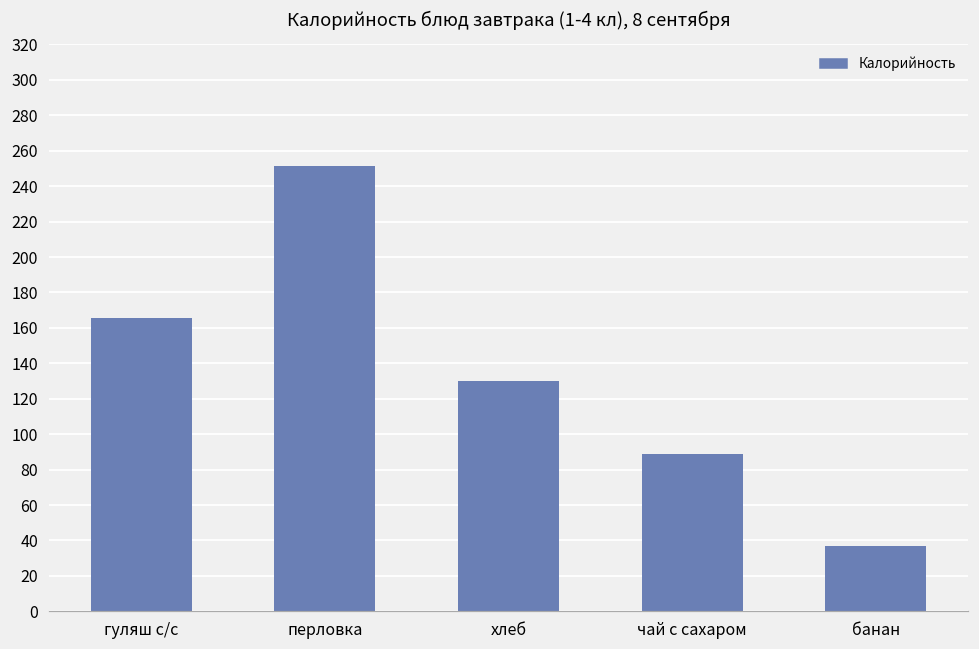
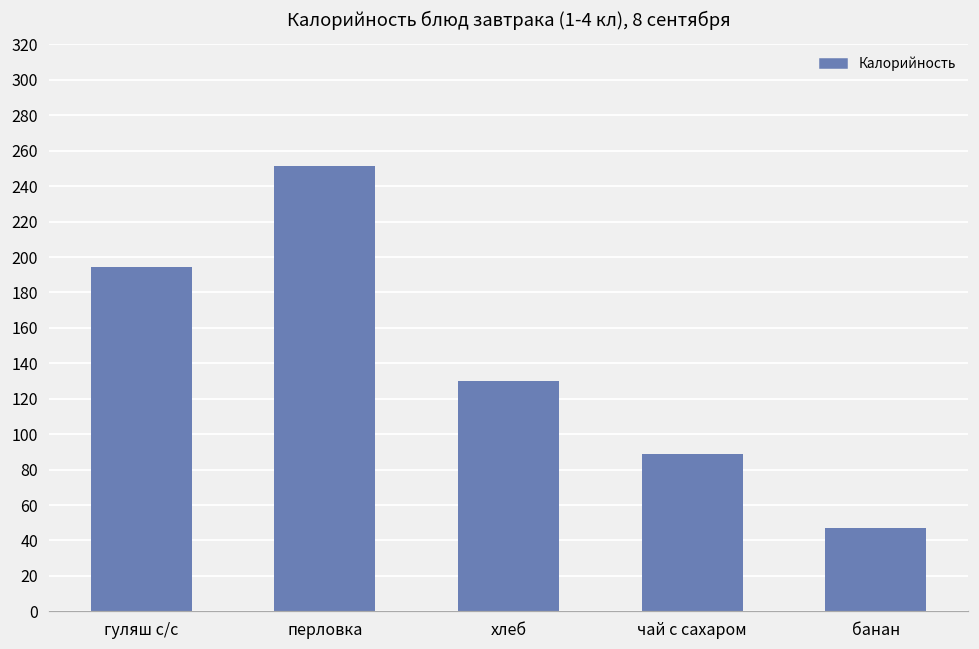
  {
-   "гуляш с/с": 165,
+   "гуляш с/с": 195,
    "перловка": 251,
    "хлеб": 130,
    "чай с сахаром": 89,
-   "банан": 37
+   "банан": 47
  }
